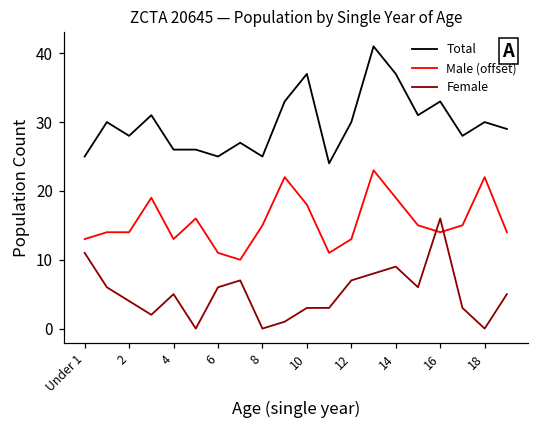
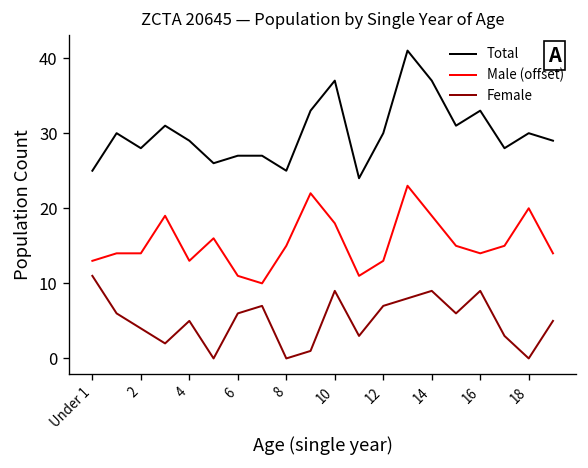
  {
    "Total": {
      "Under 1": 25,
      "2": 28,
-     "4": 26,
-     "6": 25,
+     "4": 29,
+     "6": 27,
      "8": 25,
      "10": 37,
      "12": 30,
      "14": 37,
      "16": 33,
      "18": 30
    },
    "Male (offset)": {
      "Under 1": 13,
      "2": 14,
      "4": 13,
      "6": 11,
      "8": 15,
      "10": 18,
      "12": 13,
      "14": 19,
      "16": 14,
-     "18": 22
+     "18": 20
    },
    "Female": {
      "Under 1": 11,
      "2": 4,
      "4": 5,
      "6": 6,
      "8": 0,
-     "10": 3,
+     "10": 9,
      "12": 7,
      "14": 9,
-     "16": 16,
+     "16": 9,
      "18": 0
    }
  }
